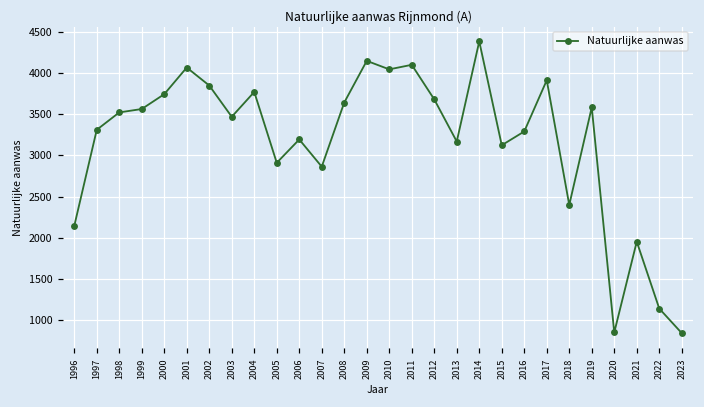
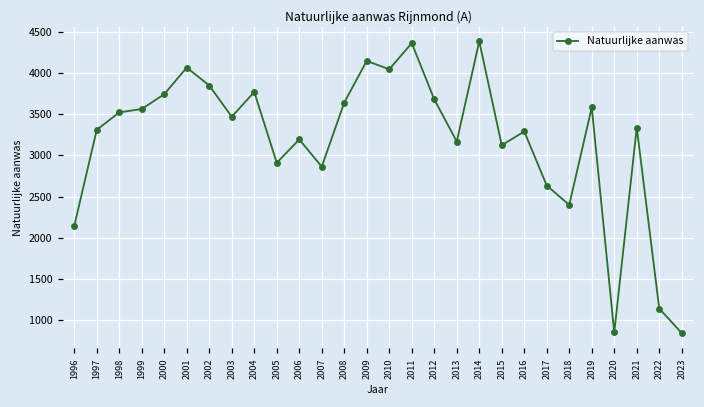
  {
    "1996": 2100,
    "1997": 3300,
    "1998": 3500,
    "1999": 3600,
    "2000": 3700,
    "2001": 4100,
    "2002": 3800,
    "2003": 3500,
    "2004": 3800,
    "2005": 2900,
    "2006": 3200,
    "2007": 2900,
    "2008": 3600,
    "2009": 4100,
    "2010": 4000,
-   "2011": 4100,
+   "2011": 4400,
    "2012": 3700,
    "2013": 3200,
    "2014": 4400,
    "2015": 3100,
    "2016": 3300,
-   "2017": 3900,
+   "2017": 2600,
    "2018": 2400,
    "2019": 3600,
    "2020": 900,
-   "2021": 2000,
+   "2021": 3300,
    "2022": 1100,
    "2023": 800
  }
